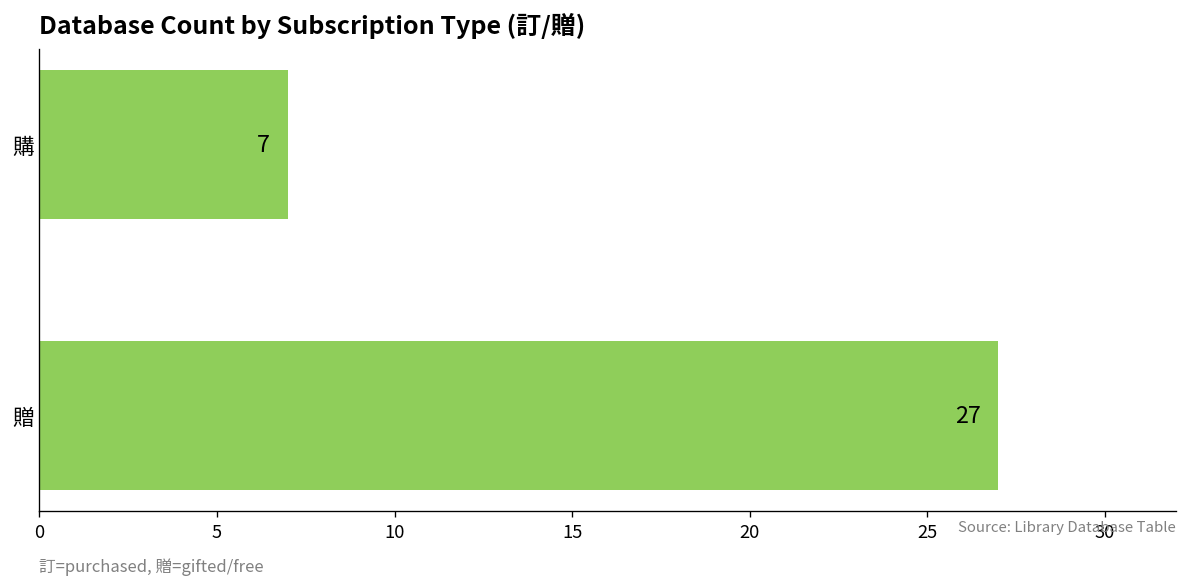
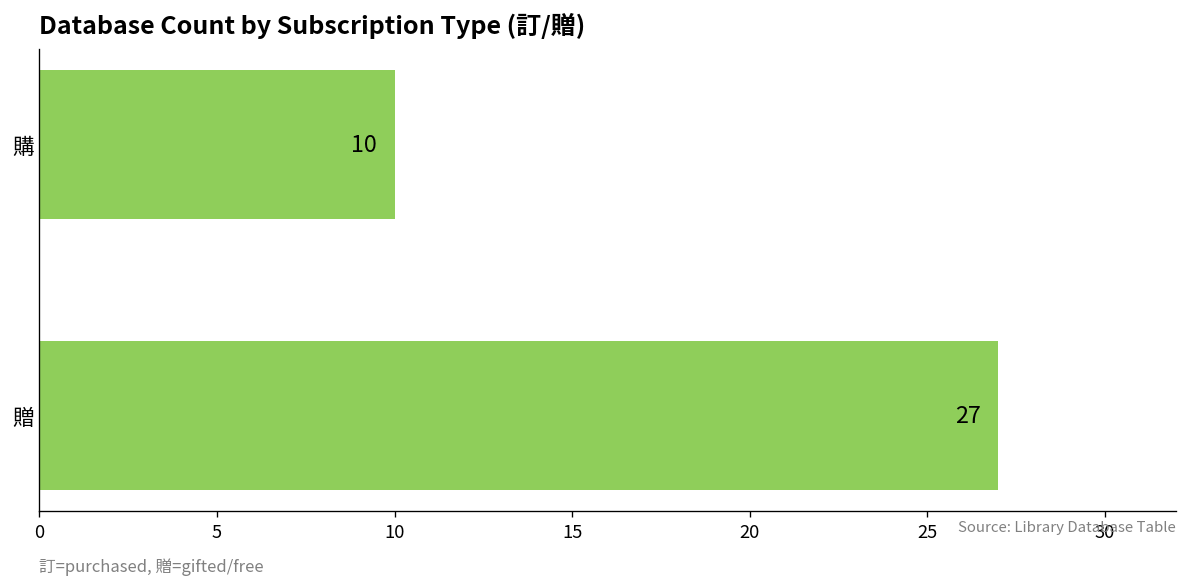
  {
-   "購": 7,
+   "購": 10,
    "贈": 27
  }
